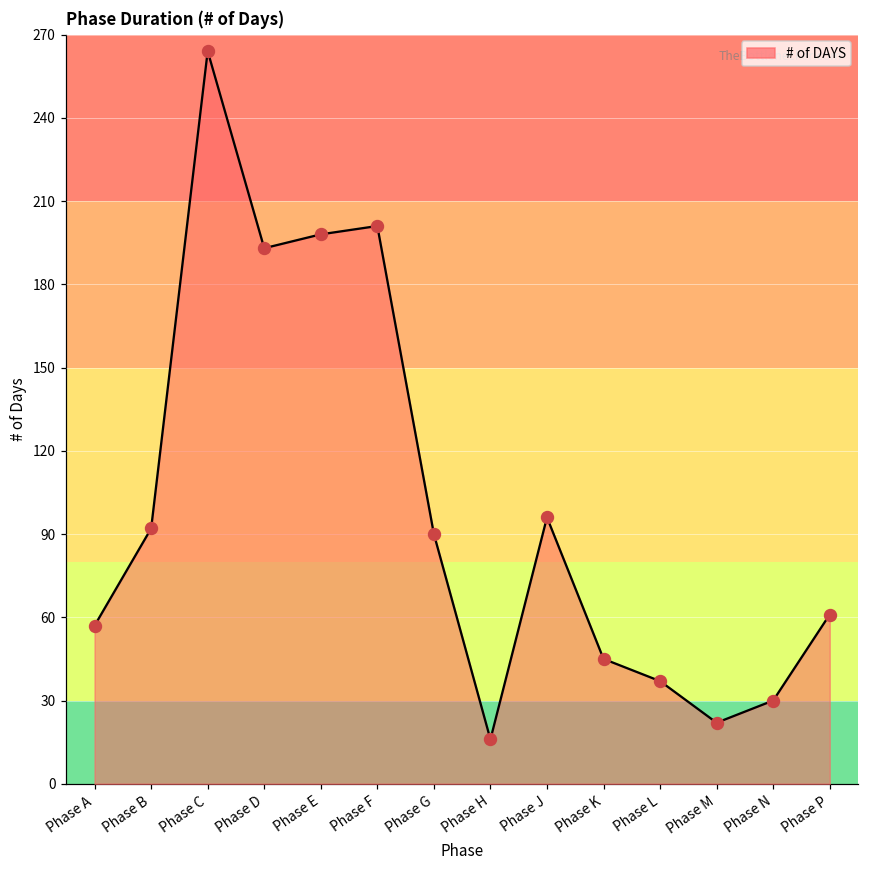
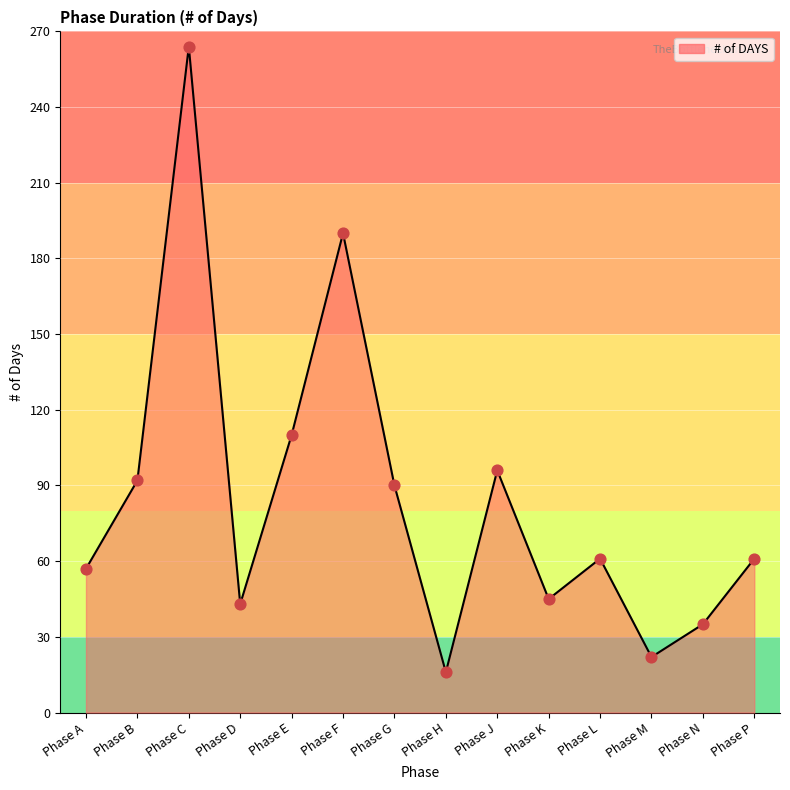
  {
    "Phase A": 57,
    "Phase B": 92,
    "Phase C": 264,
-   "Phase D": 193,
-   "Phase E": 198,
-   "Phase F": 201,
+   "Phase D": 43,
+   "Phase E": 110,
+   "Phase F": 190,
    "Phase G": 90,
    "Phase H": 16,
    "Phase J": 96,
    "Phase K": 45,
-   "Phase L": 37,
+   "Phase L": 61,
    "Phase M": 22,
-   "Phase N": 30,
+   "Phase N": 35,
    "Phase P": 61
  }
